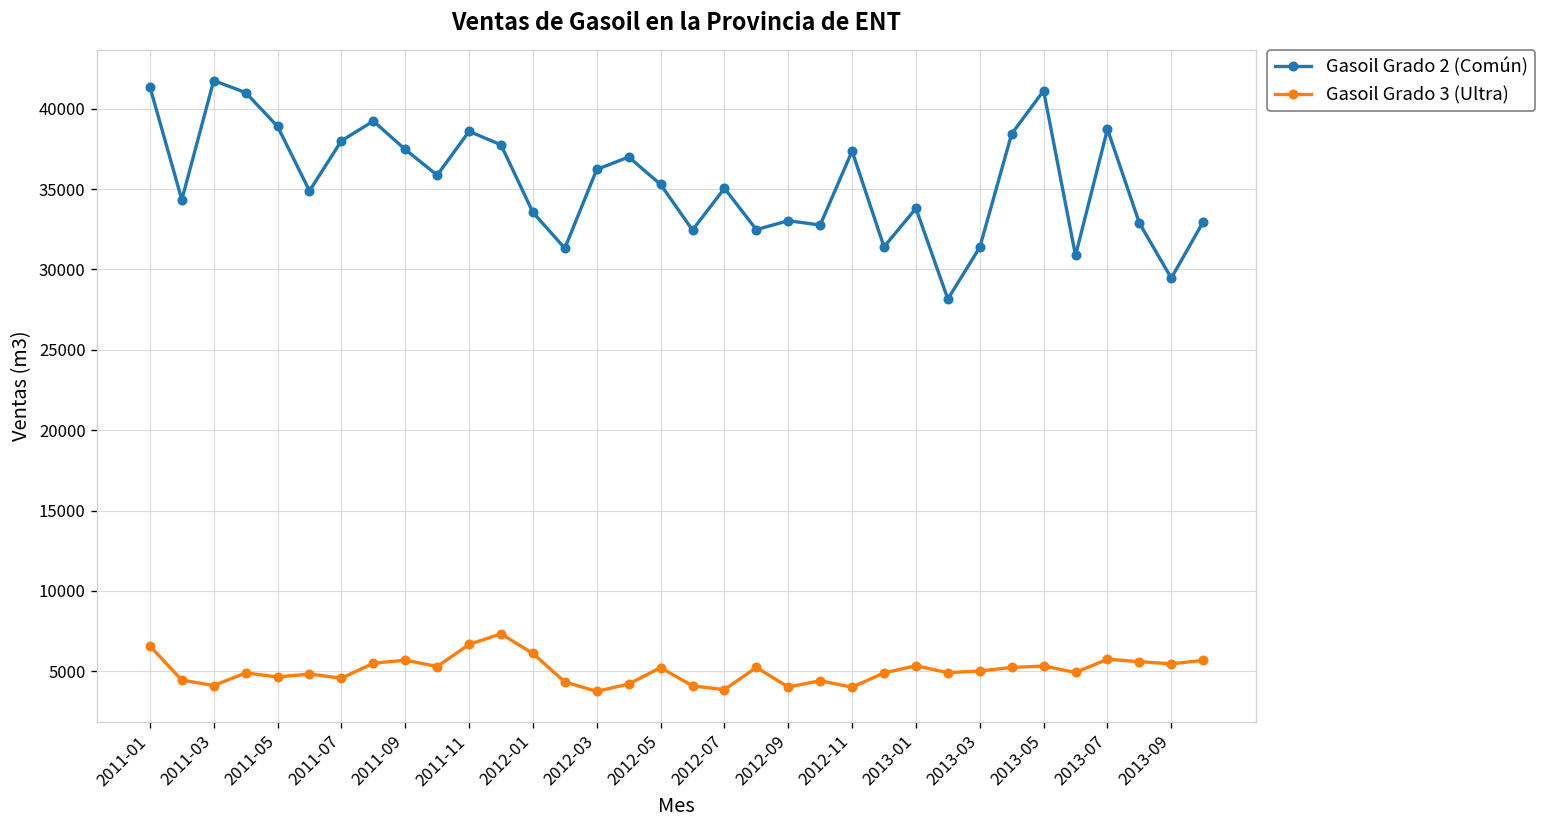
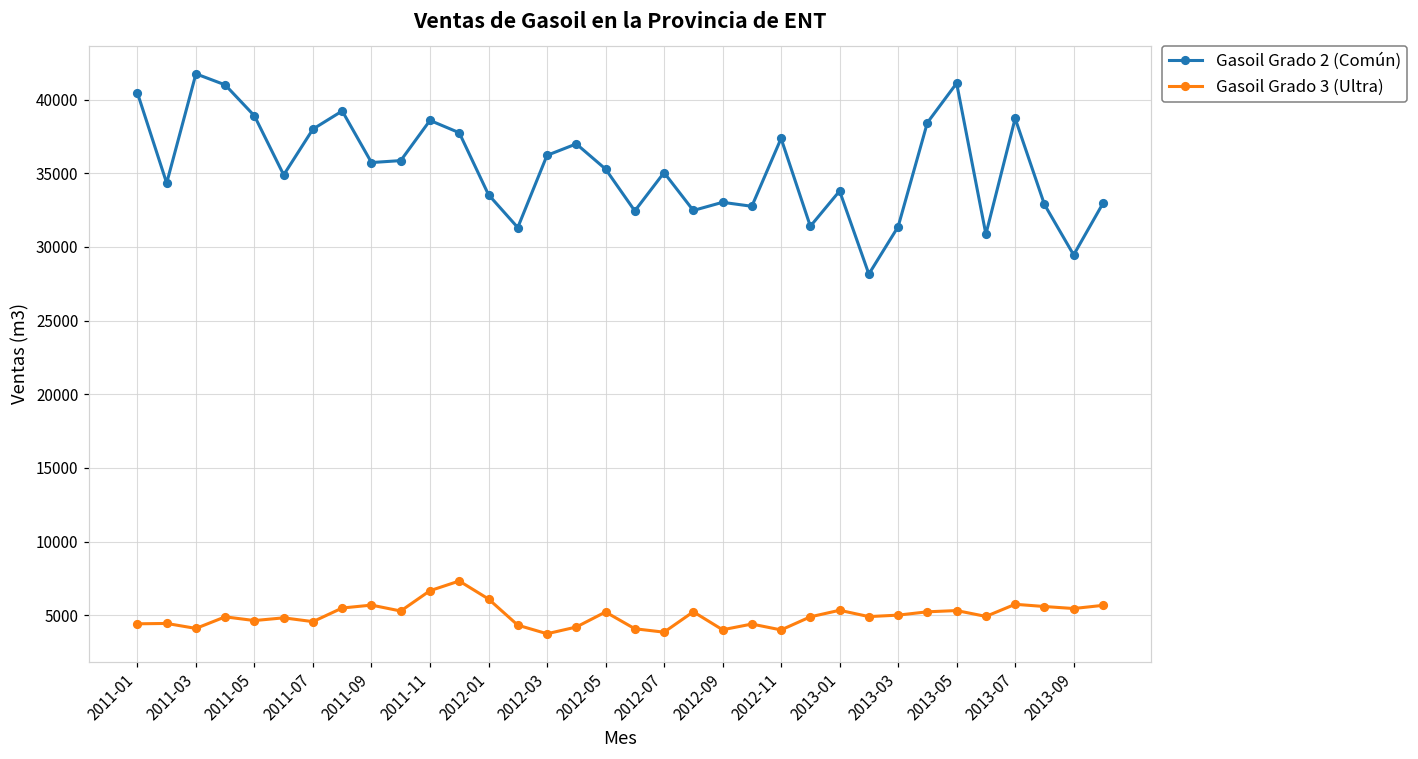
  {
    "Gasoil Grado 2 (Común)": {
-     "2011-01": 41400,
+     "2011-01": 40500,
      "2011-03": 41700,
      "2011-05": 38900,
      "2011-07": 38000,
-     "2011-09": 37500,
+     "2011-09": 35700,
      "2011-11": 38600,
      "2012-01": 33500,
      "2012-03": 36200,
      "2012-05": 35300,
      "2012-07": 35000,
      "2012-09": 33000,
      "2012-11": 37400,
      "2013-01": 33800,
      "2013-03": 31400,
      "2013-05": 41100,
      "2013-07": 38700,
      "2013-09": 29500
    },
    "Gasoil Grado 3 (Ultra)": {
-     "2011-01": 6600,
+     "2011-01": 4400,
      "2011-03": 4100,
      "2011-05": 4600,
      "2011-07": 4600,
      "2011-09": 5700,
      "2011-11": 6700,
      "2012-01": 6100,
      "2012-03": 3700,
      "2012-05": 5200,
      "2012-07": 3900,
      "2012-09": 4000,
      "2012-11": 4000,
      "2013-01": 5300,
      "2013-03": 5000,
      "2013-05": 5300,
      "2013-07": 5700,
      "2013-09": 5500
    }
  }
